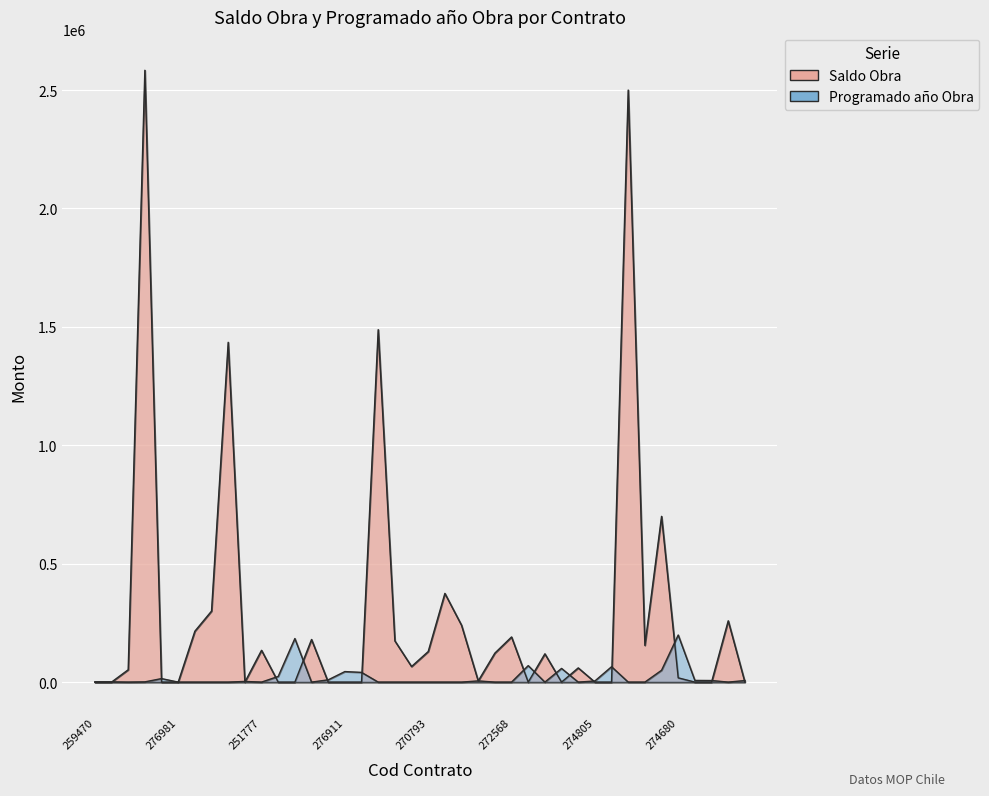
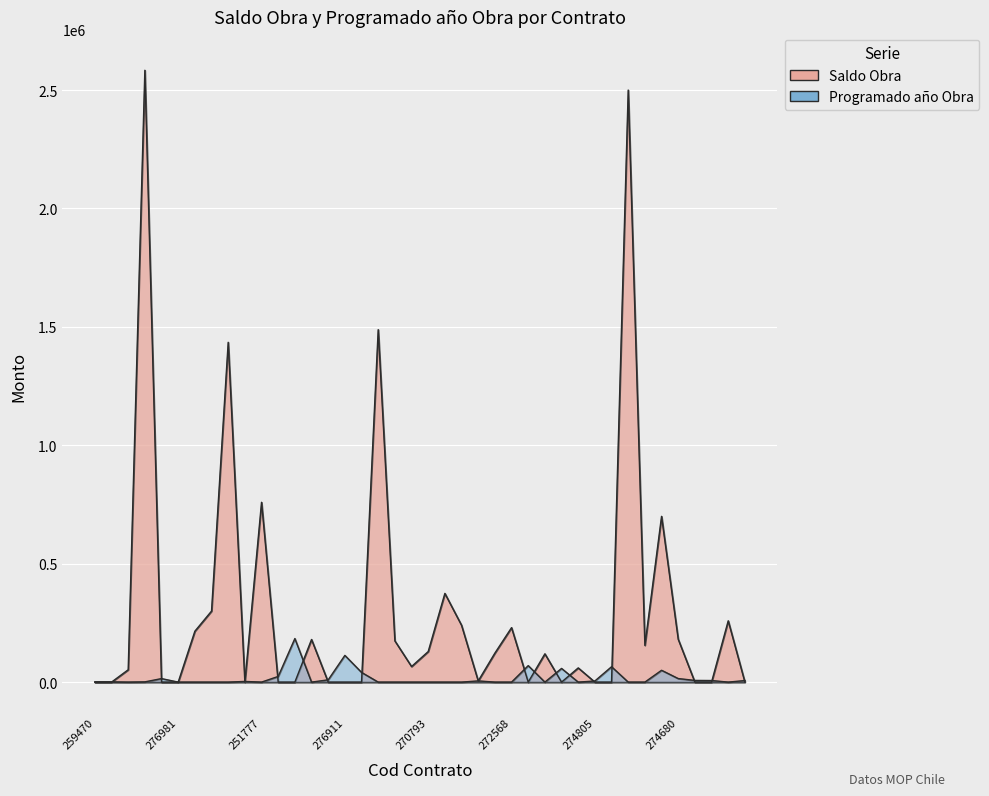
  {
    "Saldo Obra": {
-     "251777": 130000,
+     "251777": 760000,
      "276911": 0,
-     "272568": 190000,
-     "274680": 20000
+     "272568": 230000,
+     "274680": 180000
    },
    "Programado año Obra": {
      "251777": 0,
-     "276911": 40000,
+     "276911": 110000,
      "272568": 0,
-     "274680": 200000
+     "274680": 20000
    }
  }
